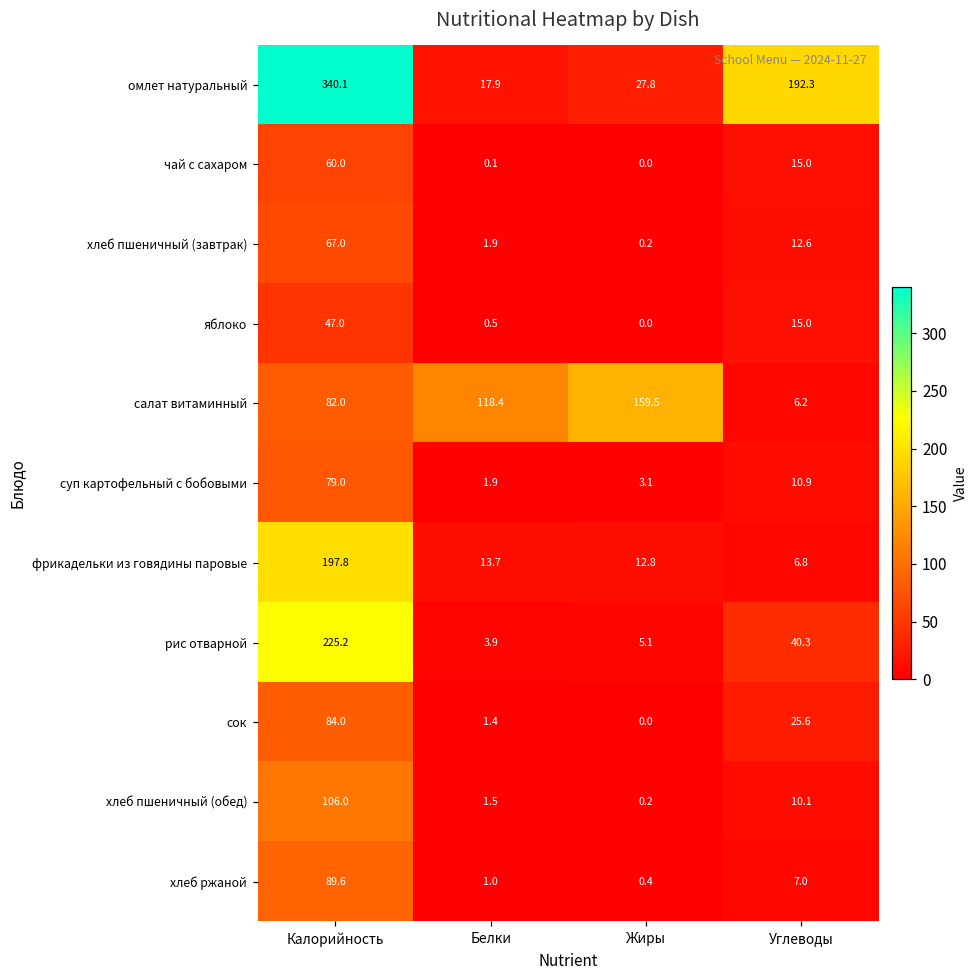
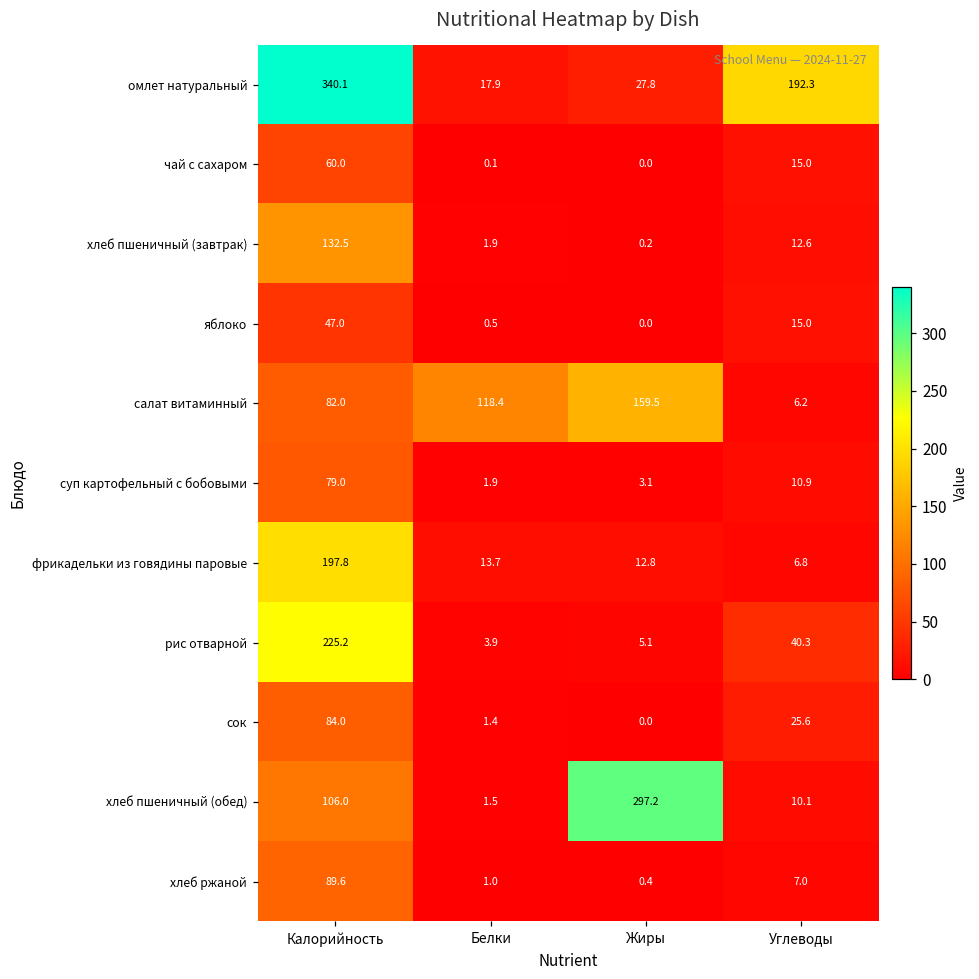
  {
    "омлет натуральный": {
      "Калорийность": 340.1,
      "Белки": 17.9,
      "Жиры": 27.8
    },
    "чай с сахаром": {
      "Калорийность": 60.0,
      "Белки": 0.1,
      "Жиры": 0.0,
      "Углеводы": 15.0
    },
    "хлеб пшеничный (завтрак)": {
-     "Калорийность": 67.0,
+     "Калорийность": 132.5,
      "Белки": 1.9,
      "Жиры": 0.2,
      "Углеводы": 12.6
    },
    "яблоко": {
      "Калорийность": 47.0,
      "Белки": 0.5,
      "Жиры": 0.0,
      "Углеводы": 15.0
    },
    "салат витаминный": {
      "Калорийность": 82.0,
      "Белки": 118.4,
      "Жиры": 159.5,
      "Углеводы": 6.2
    },
    "суп картофельный с бобовыми": {
      "Калорийность": 79.0,
      "Белки": 1.9,
      "Жиры": 3.1,
      "Углеводы": 10.9
    },
    "фрикадельки из говядины паровые": {
      "Калорийность": 197.8,
      "Белки": 13.7,
      "Жиры": 12.8,
      "Углеводы": 6.8
    },
    "рис отварной": {
      "Калорийность": 225.2,
      "Белки": 3.9,
      "Жиры": 5.1,
      "Углеводы": 40.3
    },
    "сок": {
      "Калорийность": 84.0,
      "Белки": 1.4,
      "Жиры": 0.0,
      "Углеводы": 25.6
    },
    "хлеб пшеничный (обед)": {
      "Калорийность": 106.0,
      "Белки": 1.5,
-     "Жиры": 0.2,
+     "Жиры": 297.2,
      "Углеводы": 10.1
    },
    "хлеб ржаной": {
      "Калорийность": 89.6,
      "Белки": 1.0,
      "Жиры": 0.4,
      "Углеводы": 7.0
    }
  }
